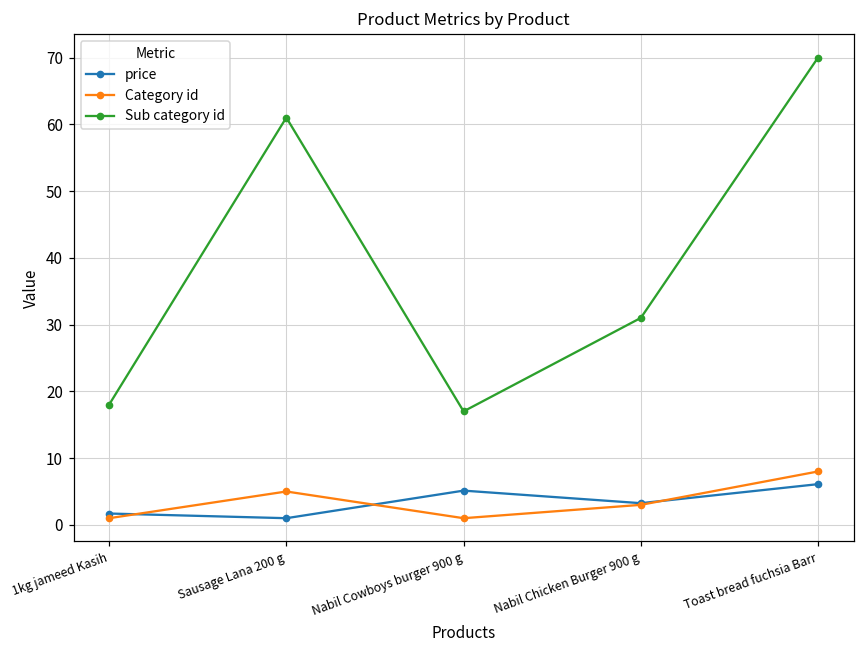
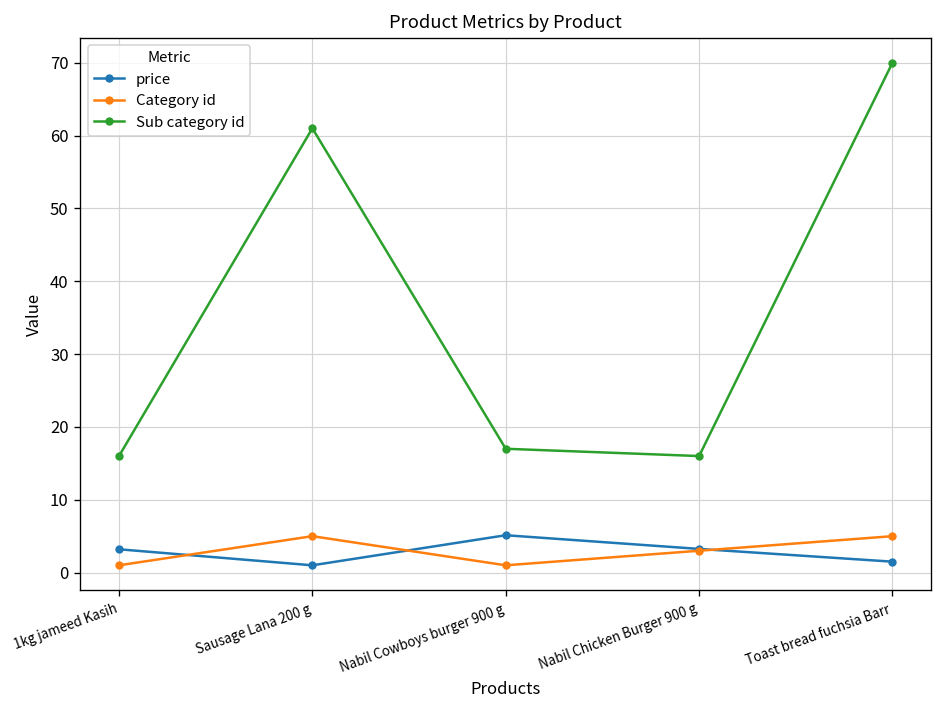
  {
    "price": {
-     "1kg jameed Kasih": 2,
+     "1kg jameed Kasih": 3,
      "Sausage Lana 200 g": 1,
      "Nabil Cowboys burger 900 g": 5,
-     "Toast bread fuchsia Barr": 6
+     "Toast bread fuchsia Barr": 2
    },
    "Category id": {
      "1kg jameed Kasih": 1,
      "Sausage Lana 200 g": 5,
      "Nabil Cowboys burger 900 g": 1,
-     "Toast bread fuchsia Barr": 8
+     "Toast bread fuchsia Barr": 5
    },
    "Sub category id": {
-     "1kg jameed Kasih": 18,
+     "1kg jameed Kasih": 16,
      "Sausage Lana 200 g": 61,
      "Nabil Cowboys burger 900 g": 17,
-     "Nabil Chicken Burger 900 g": 31,
+     "Nabil Chicken Burger 900 g": 16,
      "Toast bread fuchsia Barr": 70
    }
  }
